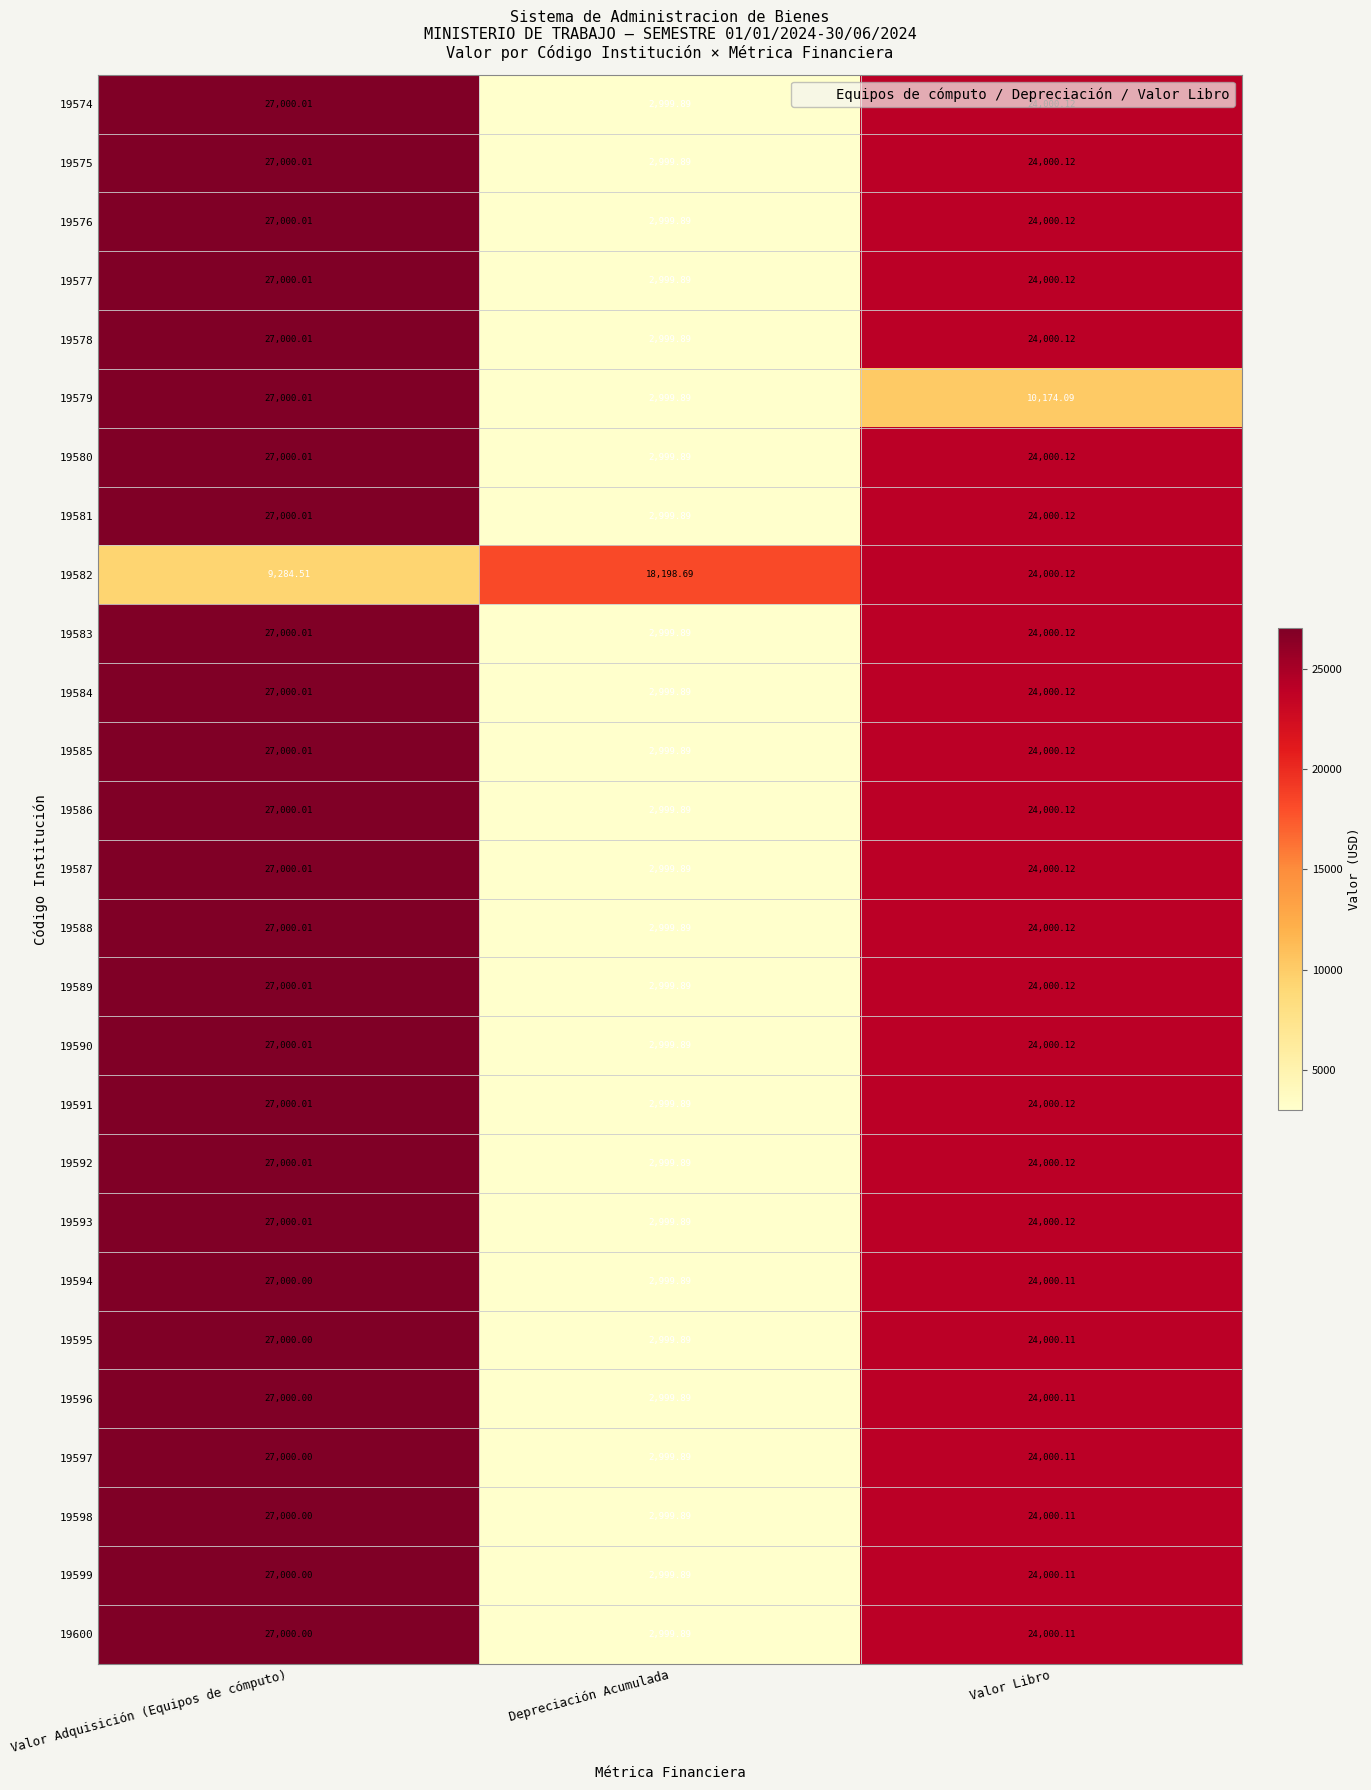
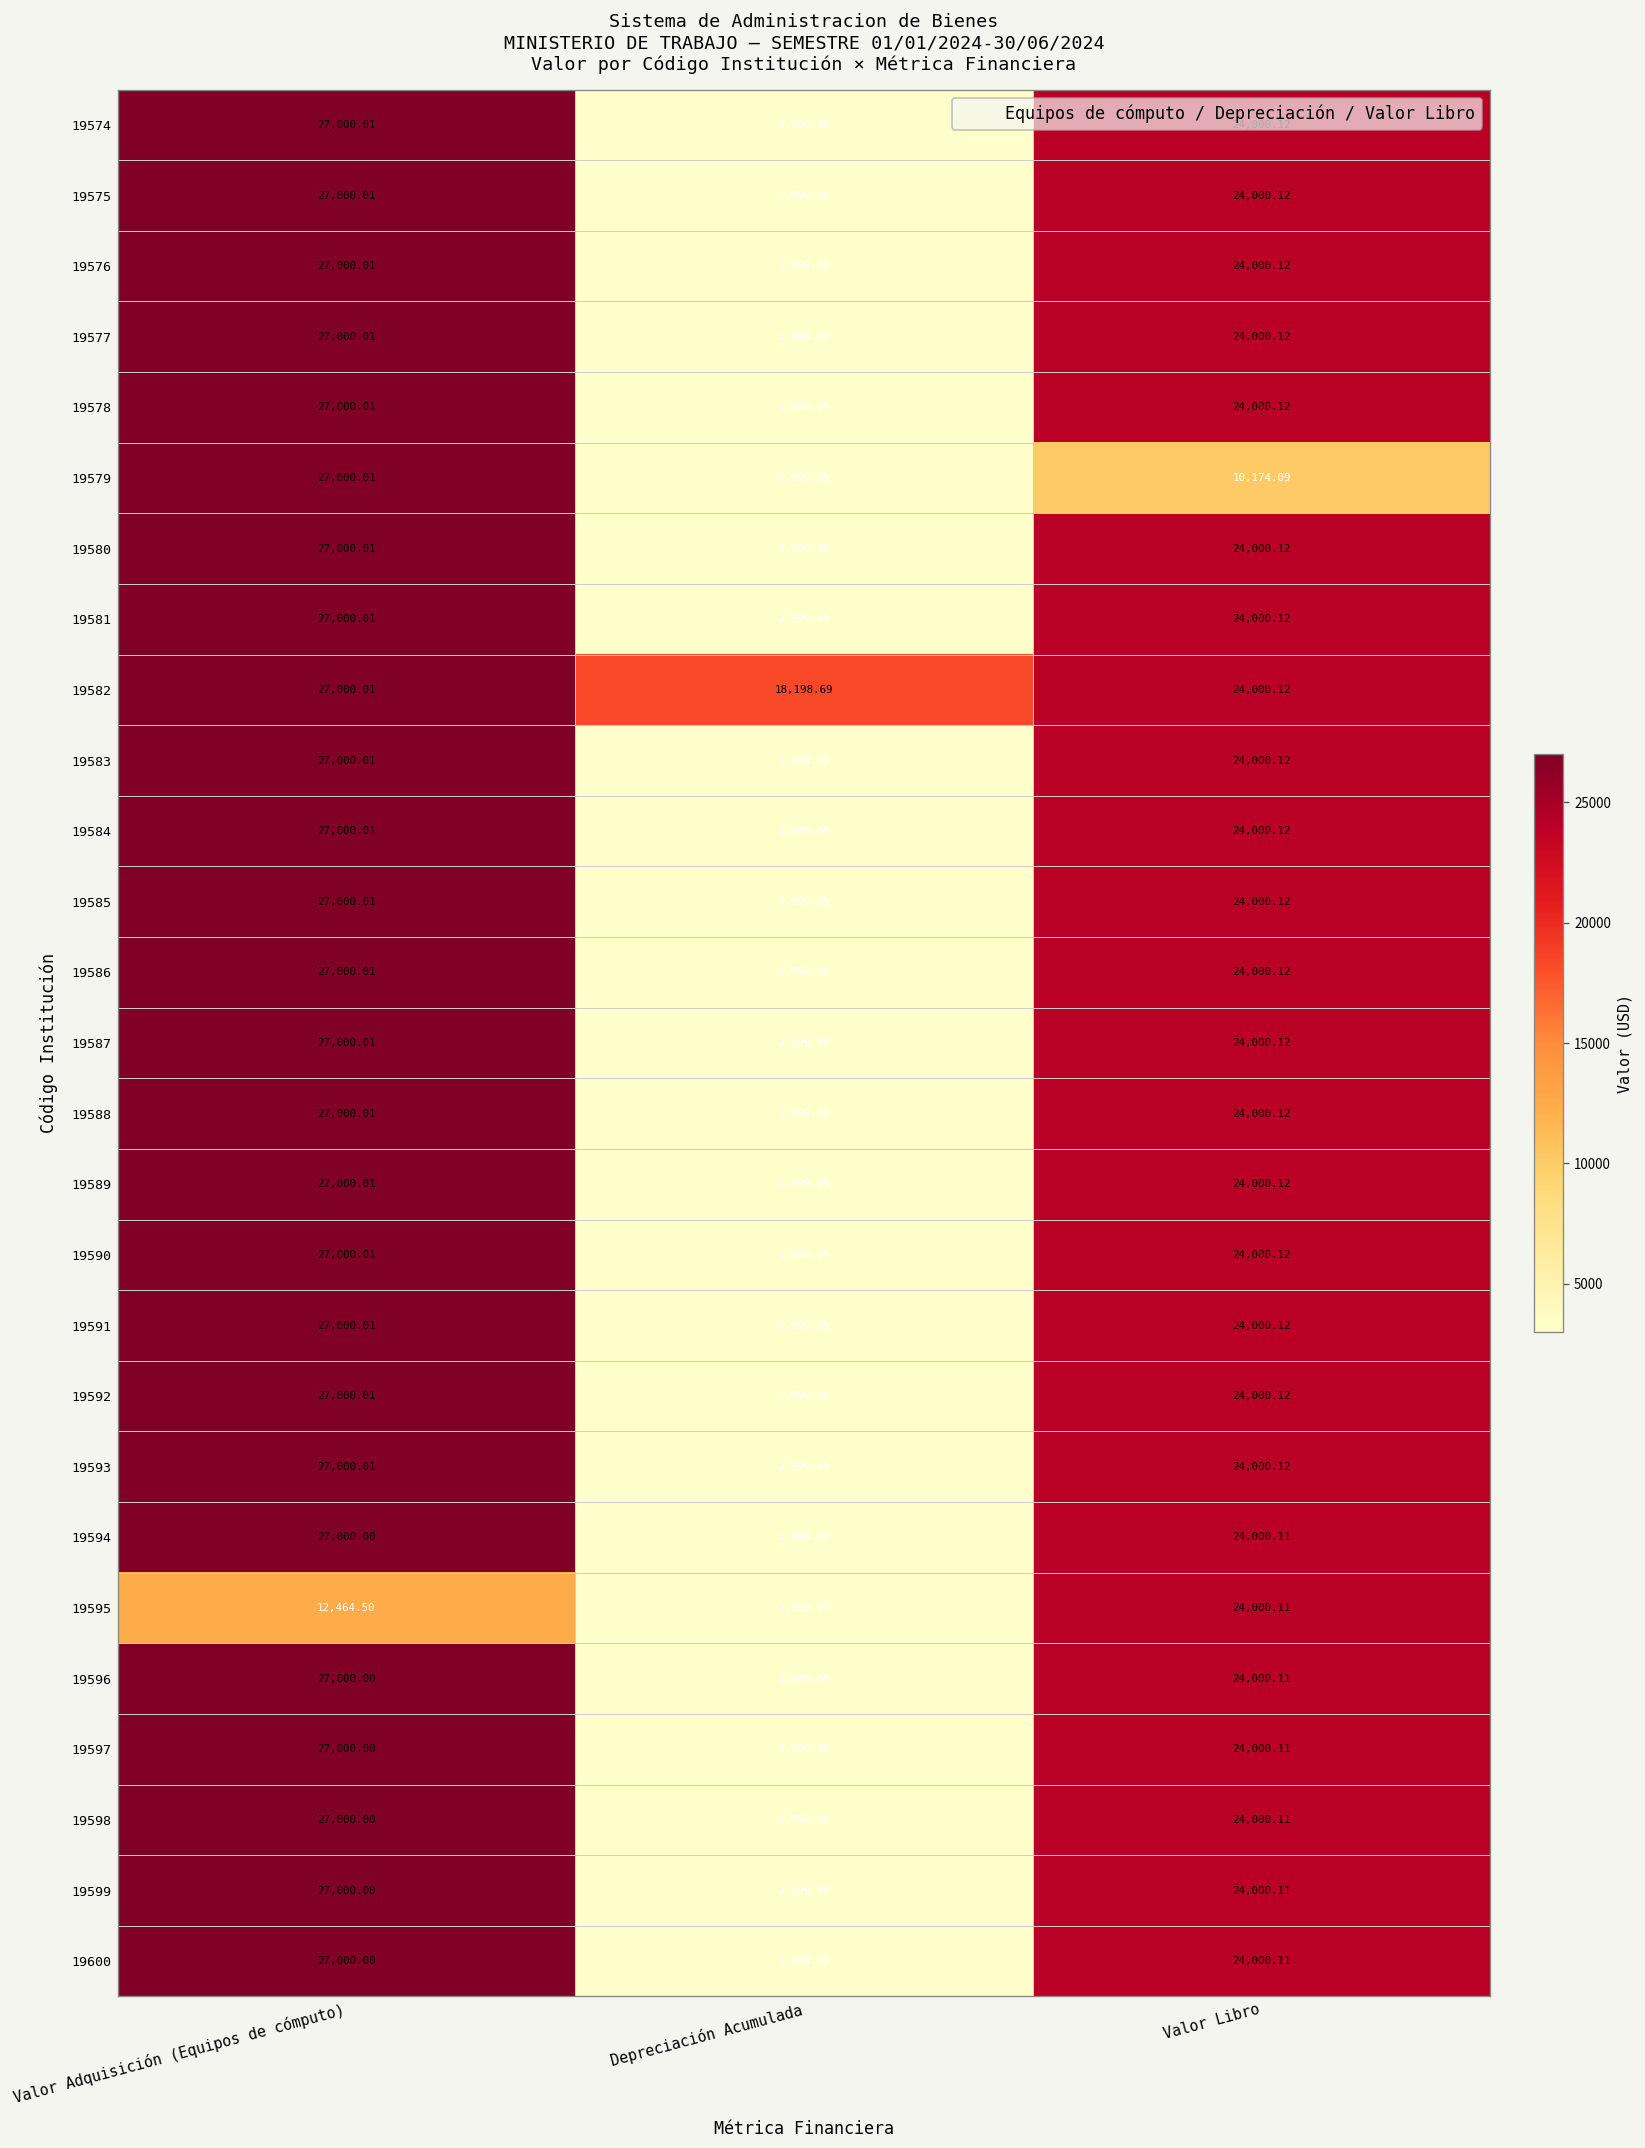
  {
    "19574": {
      "Valor Adquisición (Equipos de cómputo)": "27,000.01",
      "Depreciación Acumulada": "2,999.89"
    },
    "19575": {
      "Valor Adquisición (Equipos de cómputo)": "27,000.01",
      "Depreciación Acumulada": "2,999.89",
      "Valor Libro": "24,000.12"
    },
    "19576": {
      "Valor Adquisición (Equipos de cómputo)": "27,000.01",
      "Depreciación Acumulada": "2,999.89",
      "Valor Libro": "24,000.12"
    },
    "19577": {
      "Valor Adquisición (Equipos de cómputo)": "27,000.01",
      "Depreciación Acumulada": "2,999.89",
      "Valor Libro": "24,000.12"
    },
    "19578": {
      "Valor Adquisición (Equipos de cómputo)": "27,000.01",
      "Depreciación Acumulada": "2,999.89",
      "Valor Libro": "24,000.12"
    },
    "19579": {
      "Valor Adquisición (Equipos de cómputo)": "27,000.01",
      "Depreciación Acumulada": "2,999.89",
      "Valor Libro": "10,174.09"
    },
    "19580": {
      "Valor Adquisición (Equipos de cómputo)": "27,000.01",
      "Depreciación Acumulada": "2,999.89",
      "Valor Libro": "24,000.12"
    },
    "19581": {
      "Valor Adquisición (Equipos de cómputo)": "27,000.01",
      "Depreciación Acumulada": "2,999.89",
      "Valor Libro": "24,000.12"
    },
    "19582": {
-     "Valor Adquisición (Equipos de cómputo)": "9,284.51",
+     "Valor Adquisición (Equipos de cómputo)": "27,000.01",
      "Depreciación Acumulada": "18,198.69",
      "Valor Libro": "24,000.12"
    },
    "19583": {
      "Valor Adquisición (Equipos de cómputo)": "27,000.01",
      "Depreciación Acumulada": "2,999.89",
      "Valor Libro": "24,000.12"
    },
    "19584": {
      "Valor Adquisición (Equipos de cómputo)": "27,000.01",
      "Depreciación Acumulada": "2,999.89",
      "Valor Libro": "24,000.12"
    },
    "19585": {
      "Valor Adquisición (Equipos de cómputo)": "27,000.01",
      "Depreciación Acumulada": "2,999.89",
      "Valor Libro": "24,000.12"
    },
    "19586": {
      "Valor Adquisición (Equipos de cómputo)": "27,000.01",
      "Depreciación Acumulada": "2,999.89",
      "Valor Libro": "24,000.12"
    },
    "19587": {
      "Valor Adquisición (Equipos de cómputo)": "27,000.01",
      "Depreciación Acumulada": "2,999.89",
      "Valor Libro": "24,000.12"
    },
    "19588": {
      "Valor Adquisición (Equipos de cómputo)": "27,000.01",
      "Depreciación Acumulada": "2,999.89",
      "Valor Libro": "24,000.12"
    },
    "19589": {
      "Valor Adquisición (Equipos de cómputo)": "27,000.01",
      "Depreciación Acumulada": "2,999.89",
      "Valor Libro": "24,000.12"
    },
    "19590": {
      "Valor Adquisición (Equipos de cómputo)": "27,000.01",
      "Depreciación Acumulada": "2,999.89",
      "Valor Libro": "24,000.12"
    },
    "19591": {
      "Valor Adquisición (Equipos de cómputo)": "27,000.01",
      "Depreciación Acumulada": "2,999.89",
      "Valor Libro": "24,000.12"
    },
    "19592": {
      "Valor Adquisición (Equipos de cómputo)": "27,000.01",
      "Depreciación Acumulada": "2,999.89",
      "Valor Libro": "24,000.12"
    },
    "19593": {
      "Valor Adquisición (Equipos de cómputo)": "27,000.01",
      "Depreciación Acumulada": "2,999.89",
      "Valor Libro": "24,000.12"
    },
    "19594": {
      "Valor Adquisición (Equipos de cómputo)": "27,000.00",
      "Depreciación Acumulada": "2,999.89",
      "Valor Libro": "24,000.11"
    },
    "19595": {
-     "Valor Adquisición (Equipos de cómputo)": "27,000.00",
+     "Valor Adquisición (Equipos de cómputo)": "12,464.50",
      "Depreciación Acumulada": "2,999.89",
      "Valor Libro": "24,000.11"
    },
    "19596": {
      "Valor Adquisición (Equipos de cómputo)": "27,000.00",
      "Depreciación Acumulada": "2,999.89",
      "Valor Libro": "24,000.11"
    },
    "19597": {
      "Valor Adquisición (Equipos de cómputo)": "27,000.00",
      "Depreciación Acumulada": "2,999.89",
      "Valor Libro": "24,000.11"
    },
    "19598": {
      "Valor Adquisición (Equipos de cómputo)": "27,000.00",
      "Depreciación Acumulada": "2,999.89",
      "Valor Libro": "24,000.11"
    },
    "19599": {
      "Valor Adquisición (Equipos de cómputo)": "27,000.00",
      "Depreciación Acumulada": "2,999.89",
      "Valor Libro": "24,000.11"
    },
    "19600": {
      "Valor Adquisición (Equipos de cómputo)": "27,000.00",
      "Depreciación Acumulada": "2,999.89",
      "Valor Libro": "24,000.11"
    }
  }
